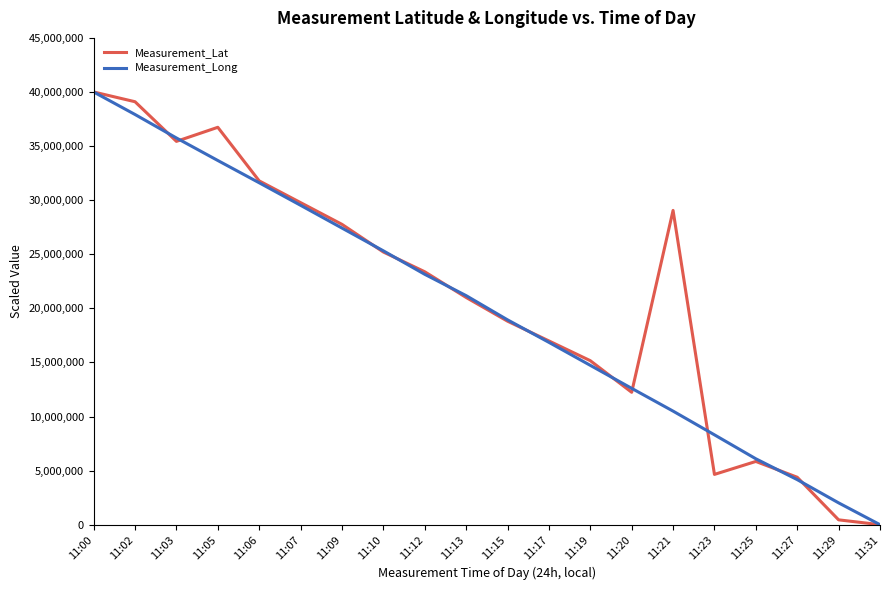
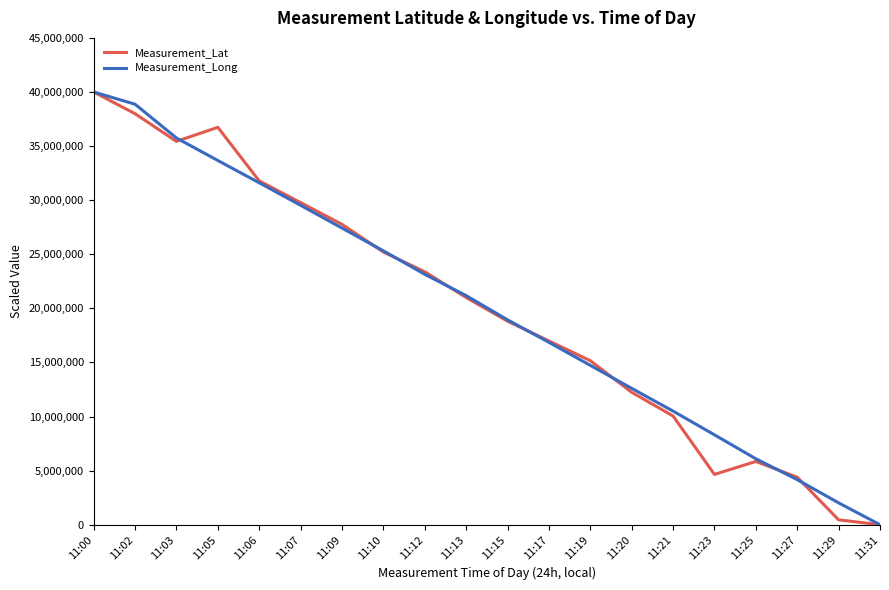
  {
    "Measurement_Lat": {
-     "11:02": "39,100,000",
+     "11:02": "38,000,000",
      "11:03": "35,400,000",
      "11:05": "36,700,000",
      "11:07": "29,800,000",
      "11:09": "27,800,000",
      "11:19": "15,200,000",
      "11:20": "12,200,000",
-     "11:21": "29,100,000",
+     "11:21": "10,000,000",
      "11:23": "4,600,000",
      "11:25": "5,800,000",
      "11:29": "400,000"
    },
    "Measurement_Long": {
-     "11:02": "37,900,000",
+     "11:02": "38,900,000",
      "11:03": "35,700,000",
      "11:05": "33,700,000",
      "11:07": "29,500,000",
      "11:09": "27,400,000",
      "11:19": "14,700,000",
      "11:20": "12,600,000",
      "11:21": "10,500,000",
      "11:23": "8,300,000",
      "11:25": "6,100,000",
      "11:29": "2,000,000"
    }
  }
